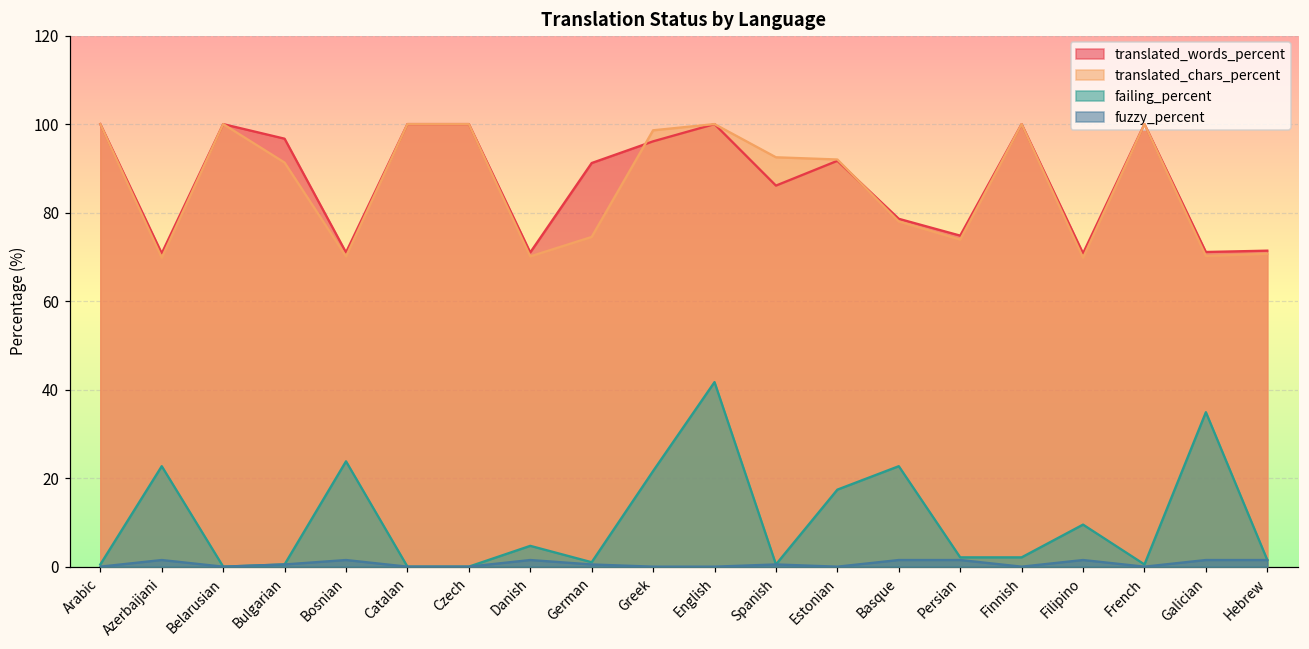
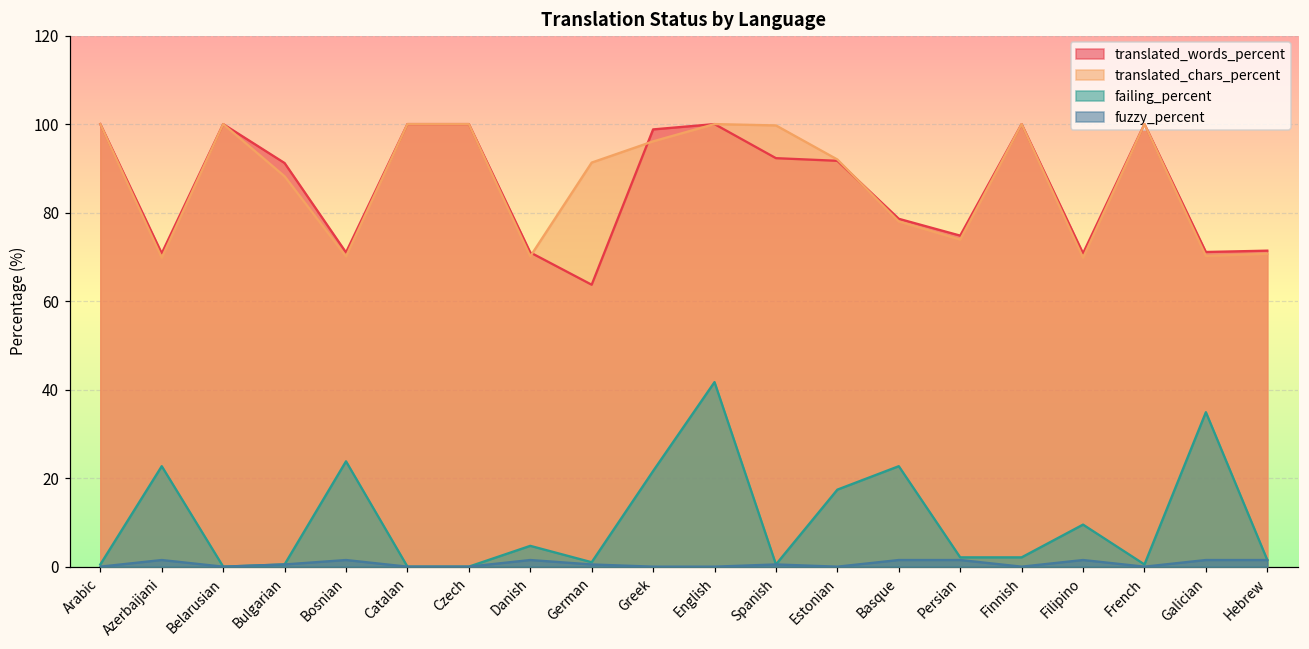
  {
    "translated_words_percent": {
      "Azerbaijani": 71,
-     "Bulgarian": 97,
+     "Bulgarian": 91,
      "Bosnian": 71,
      "Danish": 71,
-     "German": 91,
-     "Greek": 96,
-     "Spanish": 86,
+     "German": 64,
+     "Greek": 99,
+     "Spanish": 92,
      "Persian": 75,
      "Filipino": 71,
      "Galician": 71,
      "Hebrew": 71
    },
    "translated_chars_percent": {
      "Azerbaijani": 70,
-     "Bulgarian": 91,
+     "Bulgarian": 88,
      "Bosnian": 70,
      "Danish": 70,
-     "German": 75,
-     "Greek": 99,
-     "Spanish": 93,
+     "German": 91,
+     "Greek": 96,
+     "Spanish": 100,
      "Persian": 74,
      "Filipino": 70,
      "Galician": 70,
      "Hebrew": 71
    }
  }
